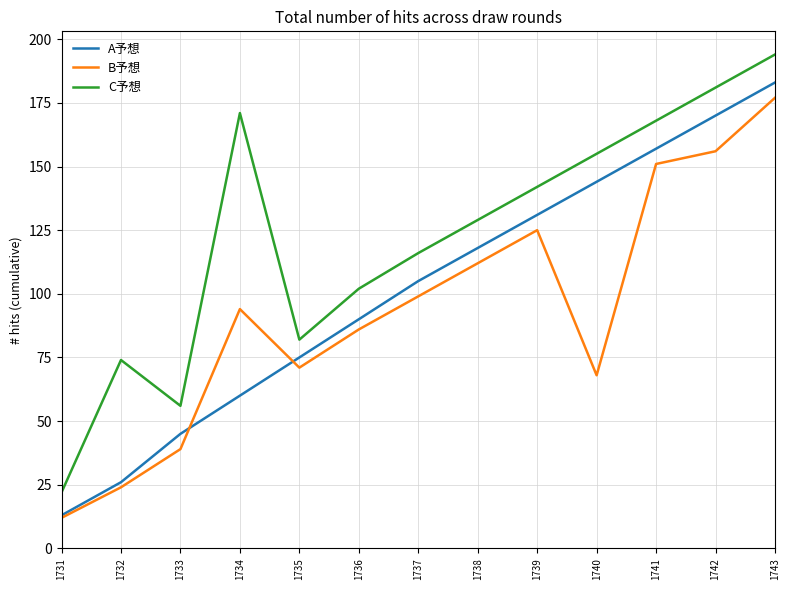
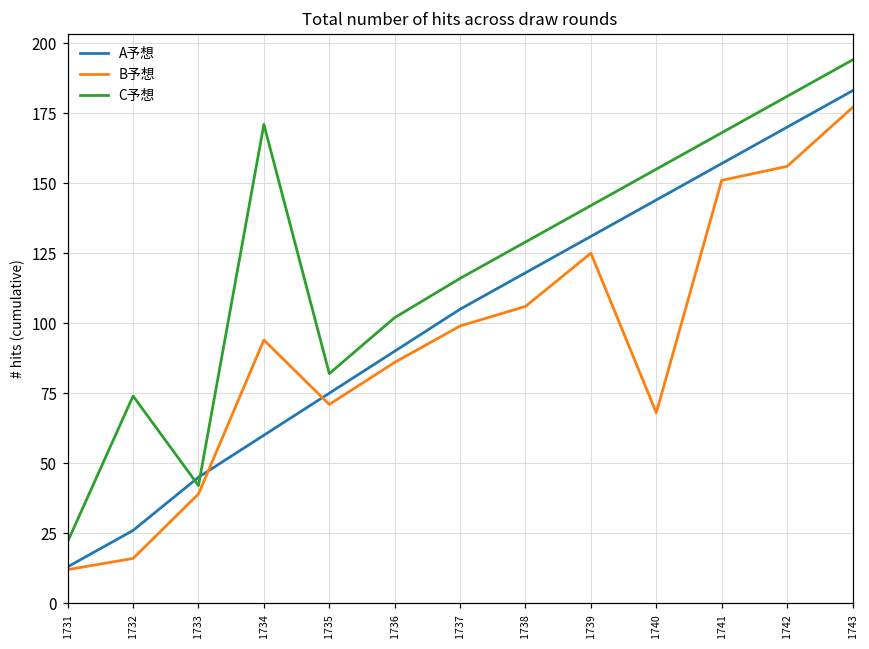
  {
    "A予想": {
      "1731": 13,
      "1732": 26,
      "1733": 45,
      "1734": 60,
      "1735": 75,
      "1736": 90,
      "1737": 105,
      "1738": 118,
      "1739": 131,
      "1740": 144,
      "1741": 157,
      "1742": 170,
      "1743": 183
    },
    "B予想": {
      "1731": 12,
-     "1732": 24,
+     "1732": 16,
      "1733": 39,
      "1734": 94,
      "1735": 71,
      "1736": 86,
      "1737": 99,
-     "1738": 112,
+     "1738": 106,
      "1739": 125,
      "1740": 68,
      "1741": 151,
      "1742": 156,
      "1743": 177
    },
    "C予想": {
      "1731": 22,
      "1732": 74,
-     "1733": 56,
+     "1733": 42,
      "1734": 171,
      "1735": 82,
      "1736": 102,
      "1737": 116,
      "1738": 129,
      "1739": 142,
      "1740": 155,
      "1741": 168,
      "1742": 181,
      "1743": 194
    }
  }
